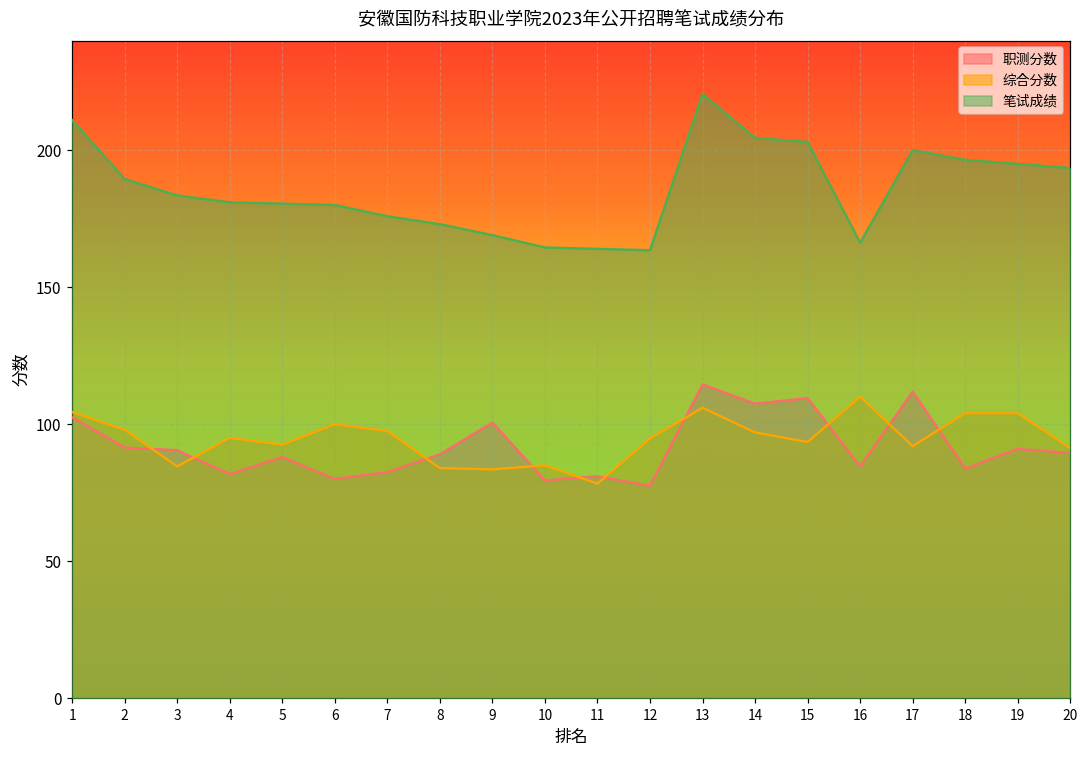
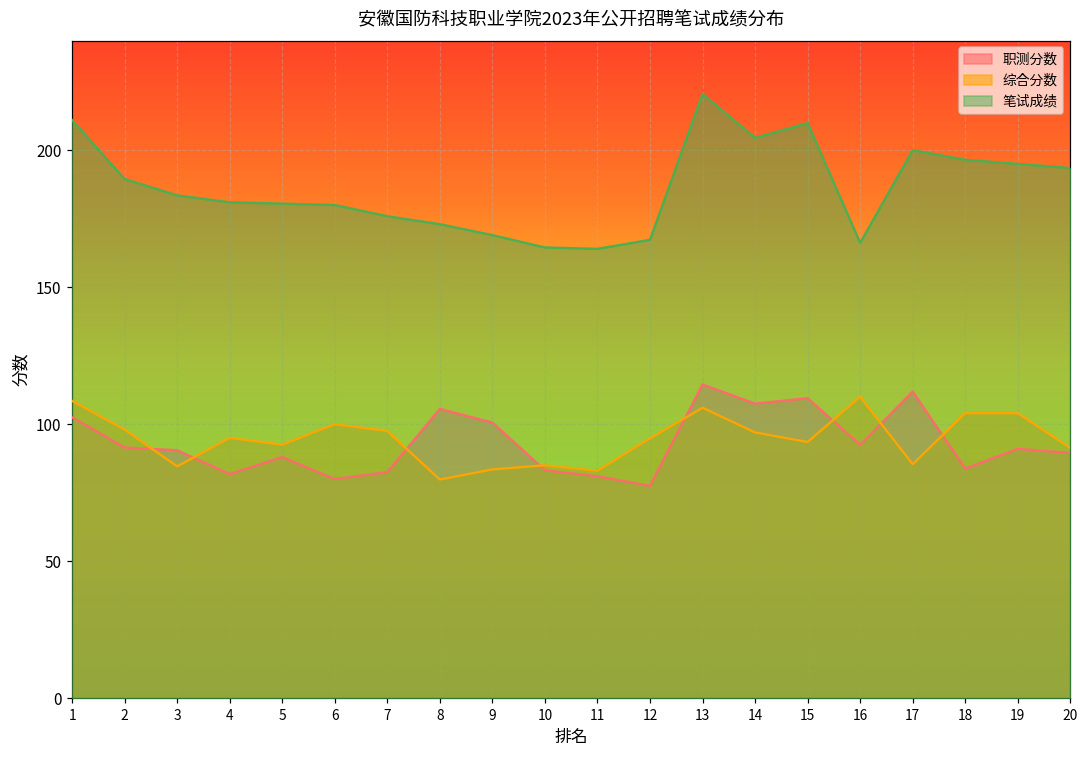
  {
    "职测分数": {
      "1": 103,
      "2": 92,
      "3": 91,
      "4": 82,
      "5": 88,
      "6": 80,
      "7": 83,
-     "8": 89,
+     "8": 106,
      "9": 101,
-     "10": 80,
+     "10": 83,
      "11": 81,
      "12": 78,
      "13": 115,
      "14": 108,
      "15": 110,
-     "16": 85,
+     "16": 93,
      "17": 112,
      "18": 84,
      "19": 91,
      "20": 90
    },
    "综合分数": {
-     "1": 104,
+     "1": 109,
      "2": 98,
      "3": 85,
      "4": 95,
      "5": 93,
      "6": 100,
      "7": 98,
-     "8": 84,
+     "8": 80,
      "9": 84,
      "10": 85,
-     "11": 78,
+     "11": 83,
      "12": 95,
      "13": 106,
      "14": 97,
      "15": 94,
      "16": 110,
-     "17": 92,
+     "17": 85,
      "18": 104,
      "19": 104,
      "20": 91
    },
    "笔试成绩": {
      "1": 211,
      "2": 190,
      "3": 184,
      "4": 181,
      "5": 181,
      "6": 180,
      "7": 176,
      "8": 173,
      "9": 169,
      "10": 165,
      "11": 164,
-     "12": 164,
+     "12": 167,
      "13": 221,
      "14": 205,
-     "15": 203,
+     "15": 210,
      "16": 166,
      "17": 200,
      "18": 197,
      "19": 195,
      "20": 194
    }
  }
